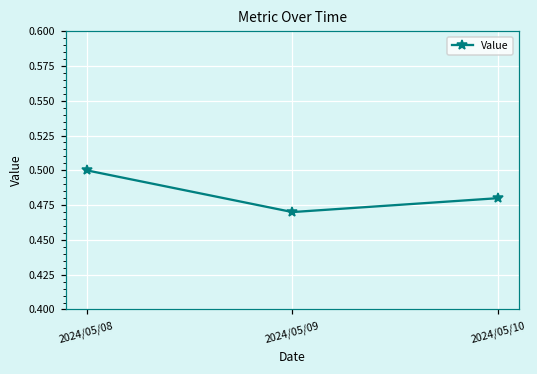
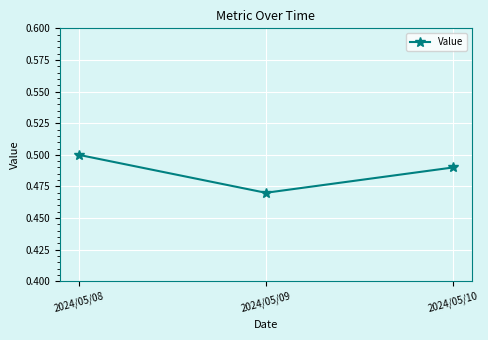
  {
    "2024/05/08": 0.50,
    "2024/05/09": 0.47,
-   "2024/05/10": 0.48
+   "2024/05/10": 0.49
  }
